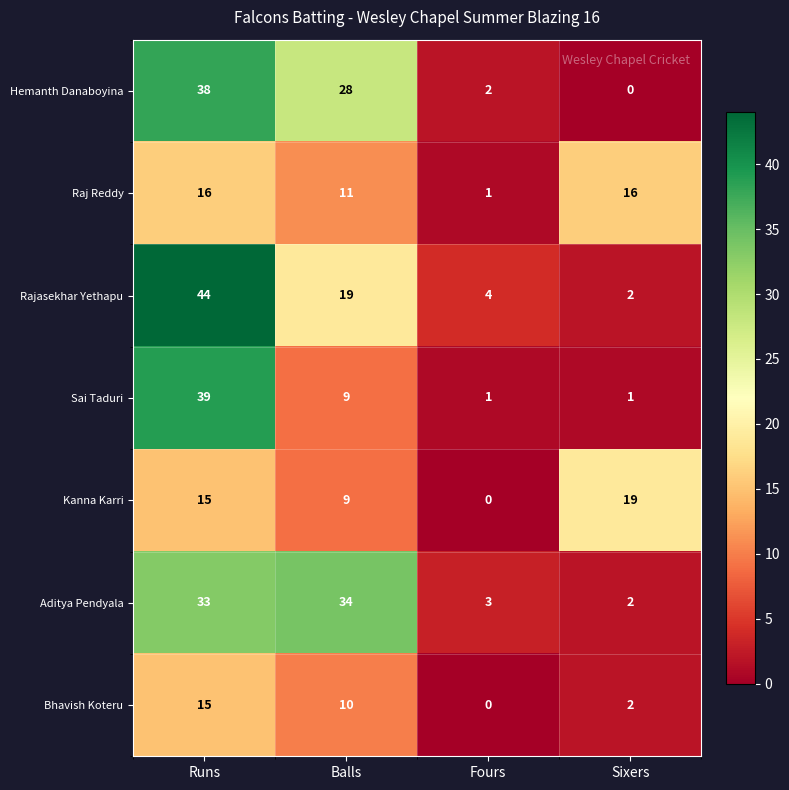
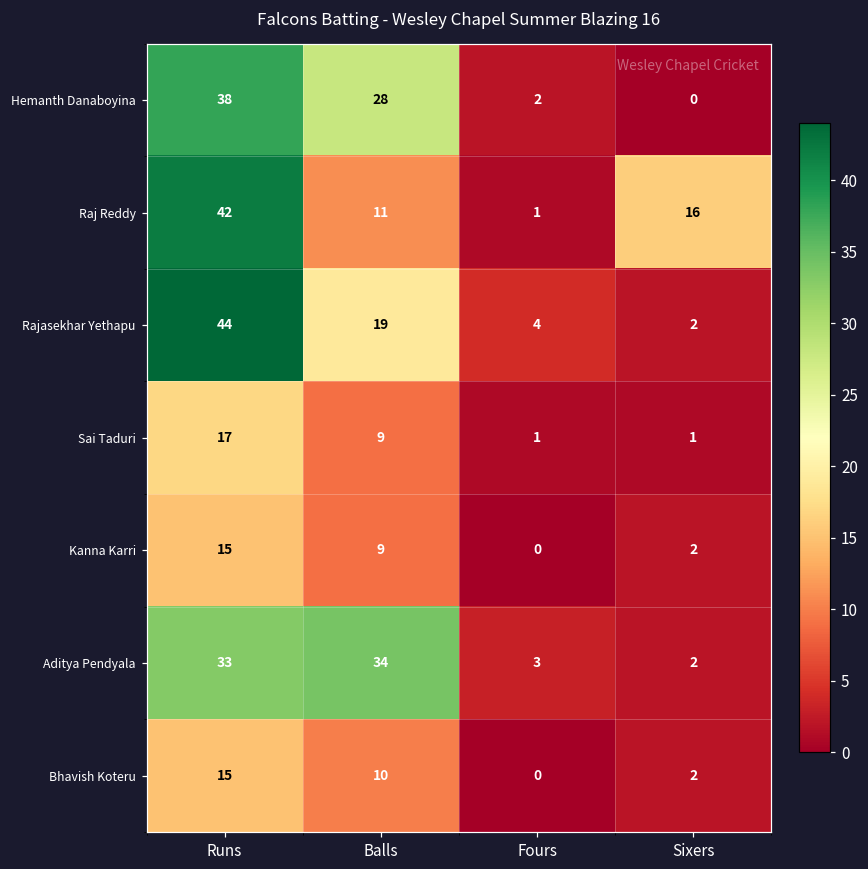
  {
    "Hemanth Danaboyina": {
      "Runs": 38,
      "Balls": 28,
      "Fours": 2
    },
    "Raj Reddy": {
-     "Runs": 16,
+     "Runs": 42,
      "Balls": 11,
      "Fours": 1,
      "Sixers": 16
    },
    "Rajasekhar Yethapu": {
      "Runs": 44,
      "Balls": 19,
      "Fours": 4,
      "Sixers": 2
    },
    "Sai Taduri": {
-     "Runs": 39,
+     "Runs": 17,
      "Balls": 9,
      "Fours": 1,
      "Sixers": 1
    },
    "Kanna Karri": {
      "Runs": 15,
      "Balls": 9,
      "Fours": 0,
-     "Sixers": 19
+     "Sixers": 2
    },
    "Aditya Pendyala": {
      "Runs": 33,
      "Balls": 34,
      "Fours": 3,
      "Sixers": 2
    },
    "Bhavish Koteru": {
      "Runs": 15,
      "Balls": 10,
      "Fours": 0,
      "Sixers": 2
    }
  }
